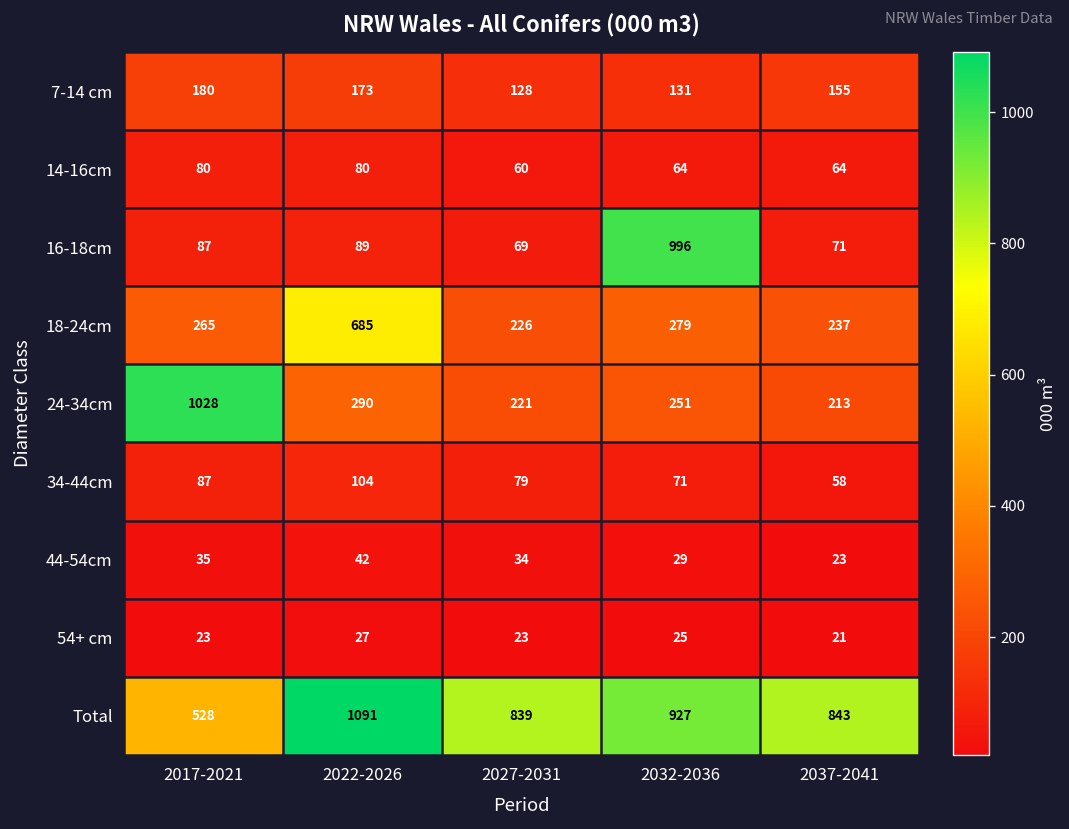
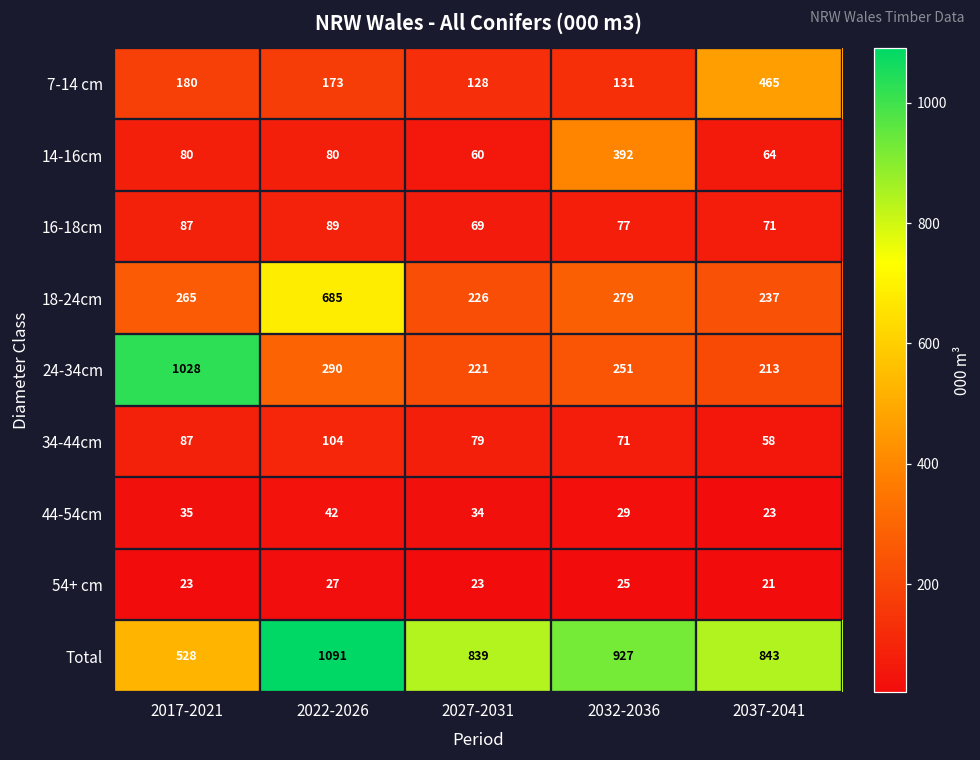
  {
    "7-14 cm": {
      "2017-2021": 180,
      "2022-2026": 173,
      "2027-2031": 128,
      "2032-2036": 131,
-     "2037-2041": 155
+     "2037-2041": 465
    },
    "14-16cm": {
      "2017-2021": 80,
      "2022-2026": 80,
      "2027-2031": 60,
-     "2032-2036": 64,
+     "2032-2036": 392,
      "2037-2041": 64
    },
    "16-18cm": {
      "2017-2021": 87,
      "2022-2026": 89,
      "2027-2031": 69,
-     "2032-2036": 996,
+     "2032-2036": 77,
      "2037-2041": 71
    },
    "18-24cm": {
      "2017-2021": 265,
      "2022-2026": 685,
      "2027-2031": 226,
      "2032-2036": 279,
      "2037-2041": 237
    },
    "24-34cm": {
      "2017-2021": 1028,
      "2022-2026": 290,
      "2027-2031": 221,
      "2032-2036": 251,
      "2037-2041": 213
    },
    "34-44cm": {
      "2017-2021": 87,
      "2022-2026": 104,
      "2027-2031": 79,
      "2032-2036": 71,
      "2037-2041": 58
    },
    "44-54cm": {
      "2017-2021": 35,
      "2022-2026": 42,
      "2027-2031": 34,
      "2032-2036": 29,
      "2037-2041": 23
    },
    "54+ cm": {
      "2017-2021": 23,
      "2022-2026": 27,
      "2027-2031": 23,
      "2032-2036": 25,
      "2037-2041": 21
    },
    "Total": {
      "2017-2021": 528,
      "2022-2026": 1091,
      "2027-2031": 839,
      "2032-2036": 927,
      "2037-2041": 843
    }
  }
